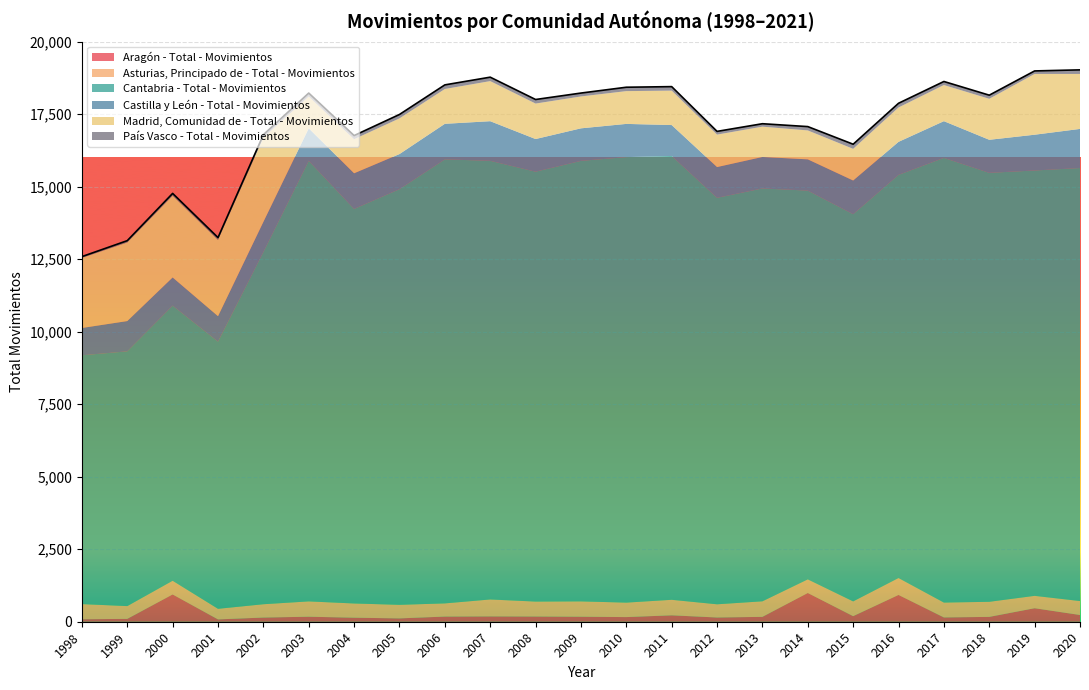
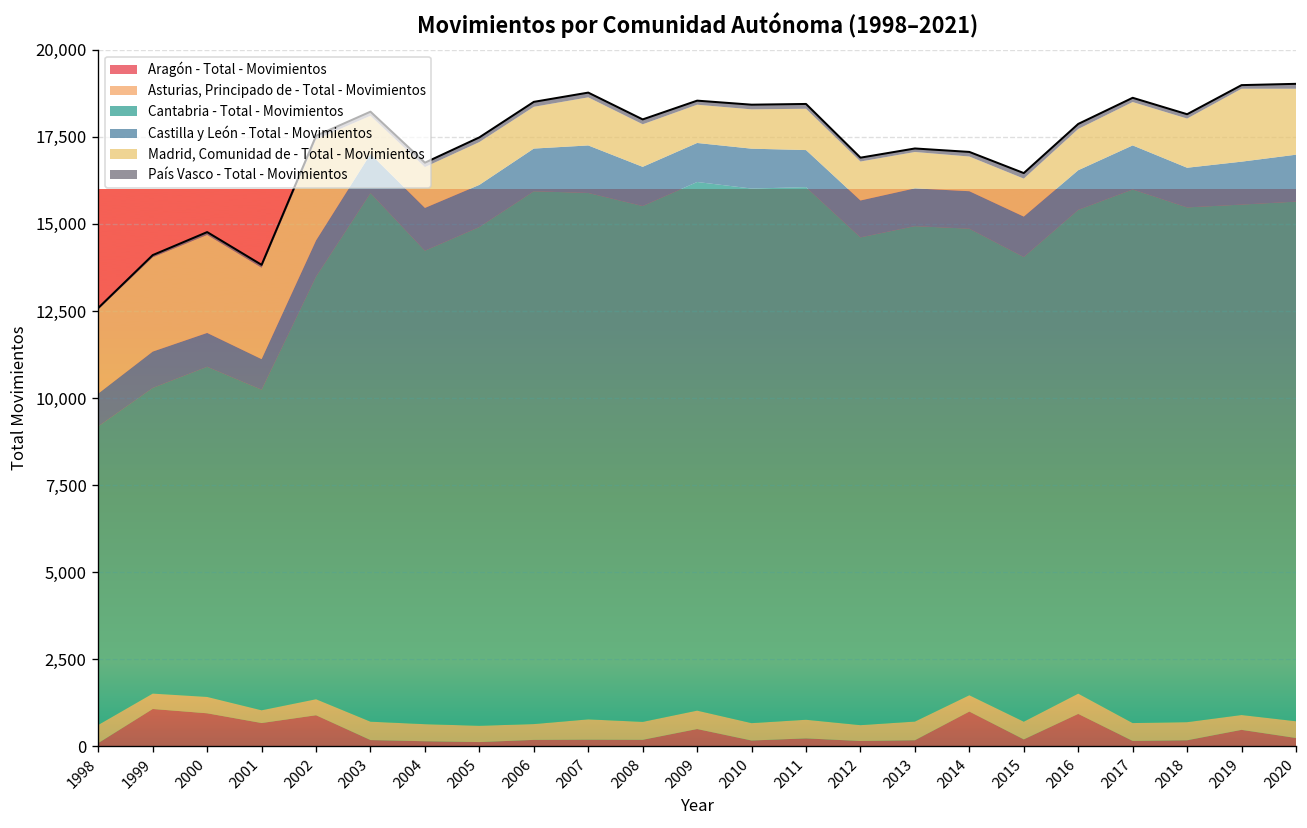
  {
    "Aragón - Total - Movimientos": {
-     "1999": "100",
+     "1999": "1,100",
      "2000": "900",
-     "2001": "100",
-     "2002": "100",
+     "2001": "700",
+     "2002": "900",
      "2003": "200",
      "2004": "100",
      "2005": "100",
      "2006": "200",
      "2007": "200",
      "2008": "200",
-     "2009": "200",
+     "2009": "500",
      "2010": "200",
      "2011": "200",
      "2012": "100",
      "2013": "200",
      "2014": "1,000",
      "2015": "200",
      "2016": "900",
      "2017": "100",
      "2018": "200",
      "2019": "500",
      "2020": "200"
    }
  }
